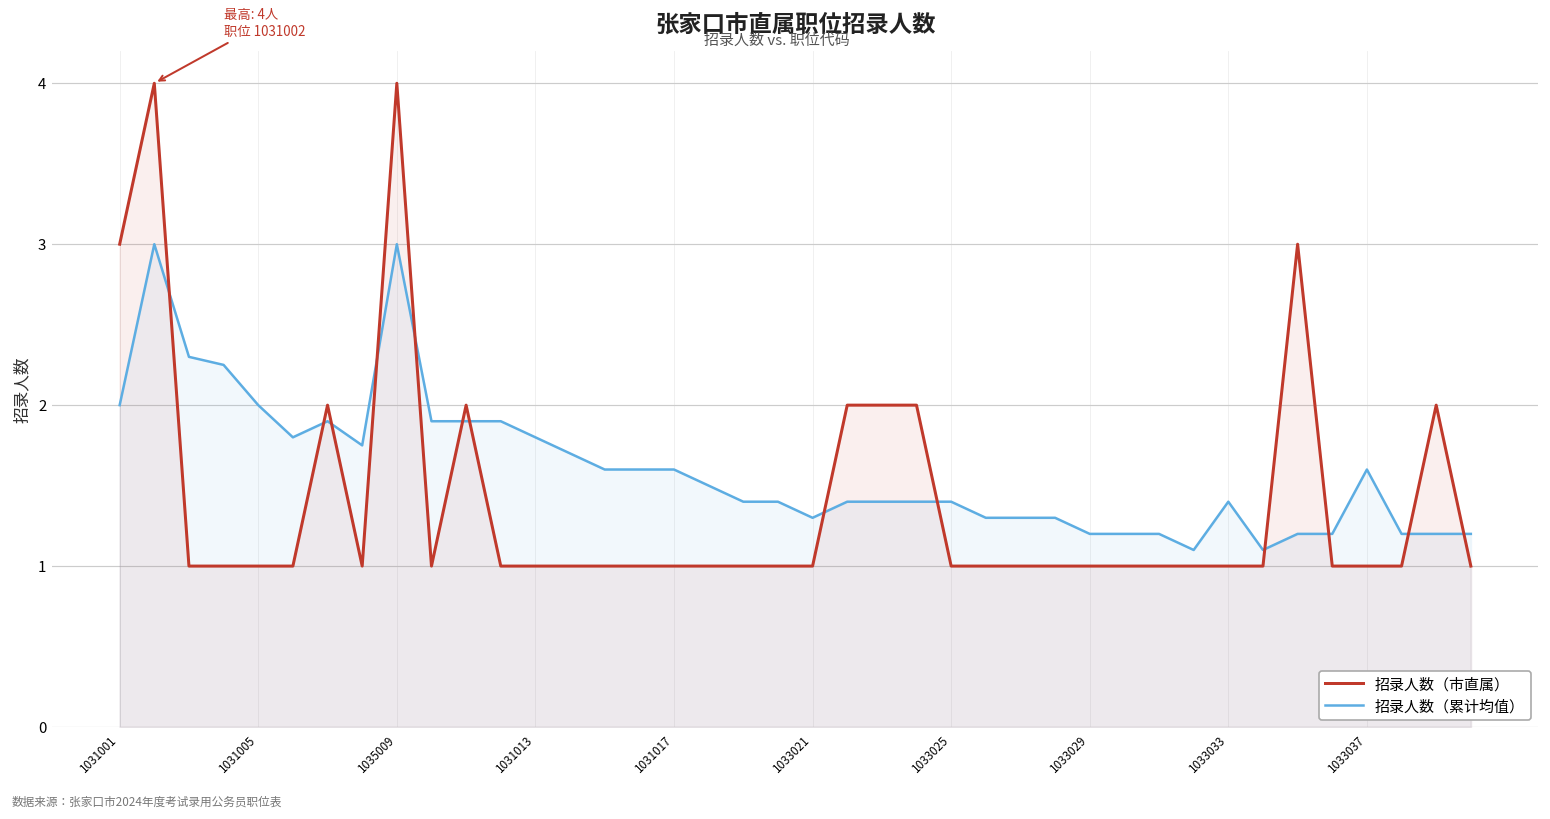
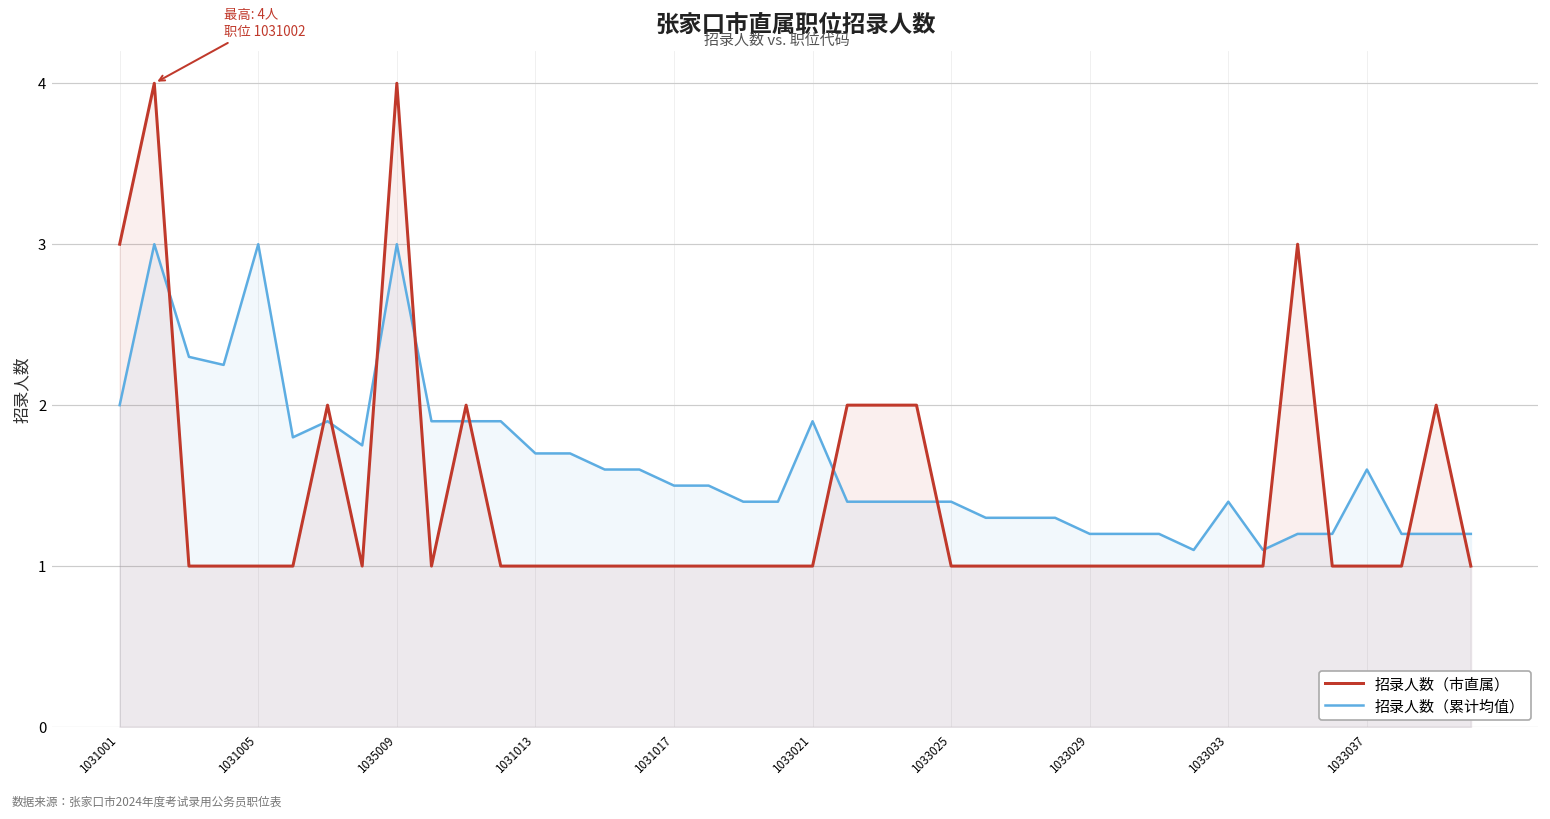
  {
    "招录人数（市直属）": {
      "1031001": 3.0,
      "1031005": 1.0,
      "1035009": 4.0,
      "1031013": 1.0,
      "1031017": 1.0,
      "1033021": 1.0,
      "1033025": 1.0,
      "1033029": 1.0,
      "1033033": 1.0,
      "1033037": 1.0
    },
    "招录人数（累计均值）": {
      "1031001": 2.0,
-     "1031005": 2,
+     "1031005": 3,
      "1035009": 3.0,
-     "1031013": 1.8,
-     "1031017": 1.6,
-     "1033021": 1.3,
+     "1031013": 1.7,
+     "1031017": 1.5,
+     "1033021": 1.9,
      "1033025": 1.4,
      "1033029": 1.2,
      "1033033": 1.4,
      "1033037": 1.6
    }
  }
